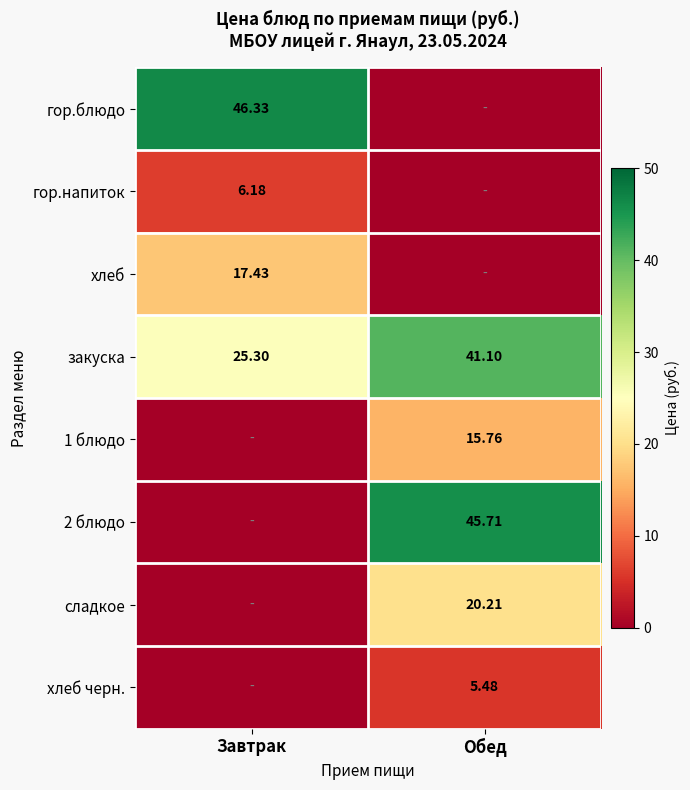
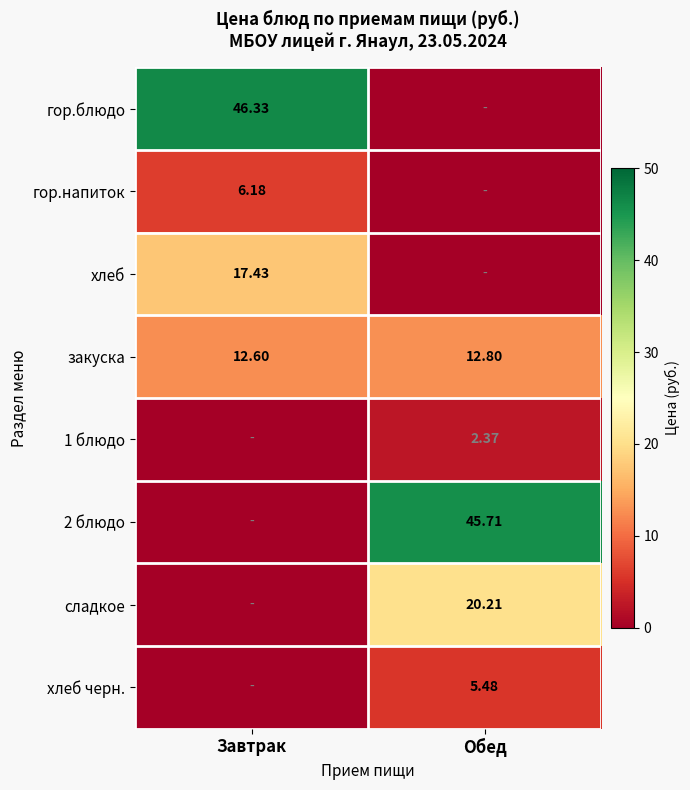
  {
    "гор.блюдо": {
      "Завтрак": 46.33
    },
    "гор.напиток": {
      "Завтрак": 6.18
    },
    "хлеб": {
      "Завтрак": 17.43
    },
    "закуска": {
-     "Завтрак": 25.30,
-     "Обед": 41.10
+     "Завтрак": 12.60,
+     "Обед": 12.80
    },
    "1 блюдо": {
-     "Обед": 15.76
+     "Обед": 2.37
    },
    "2 блюдо": {
      "Обед": 45.71
    },
    "сладкое": {
      "Обед": 20.21
    },
    "хлеб черн.": {
      "Обед": 5.48
    }
  }
